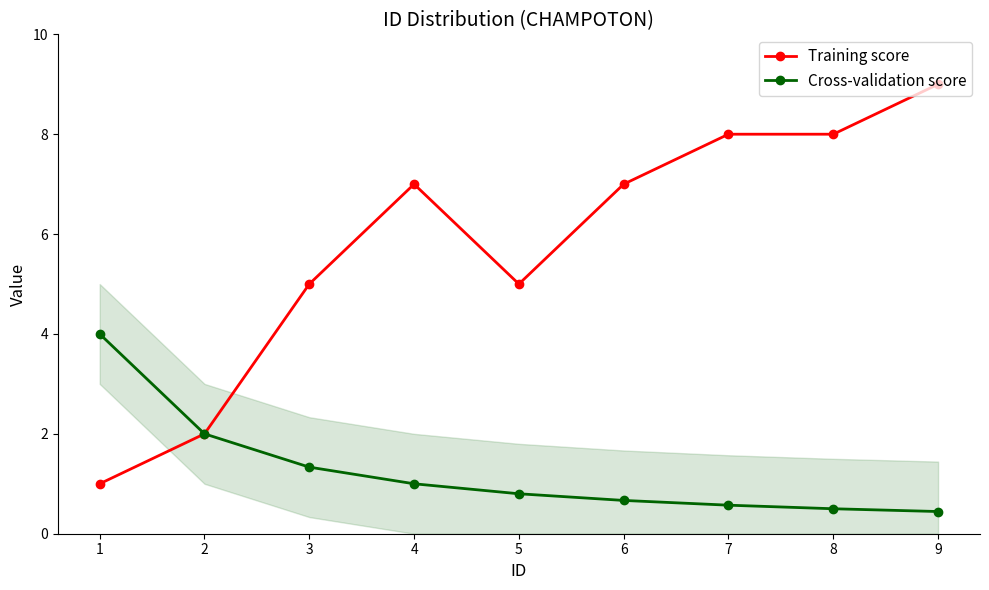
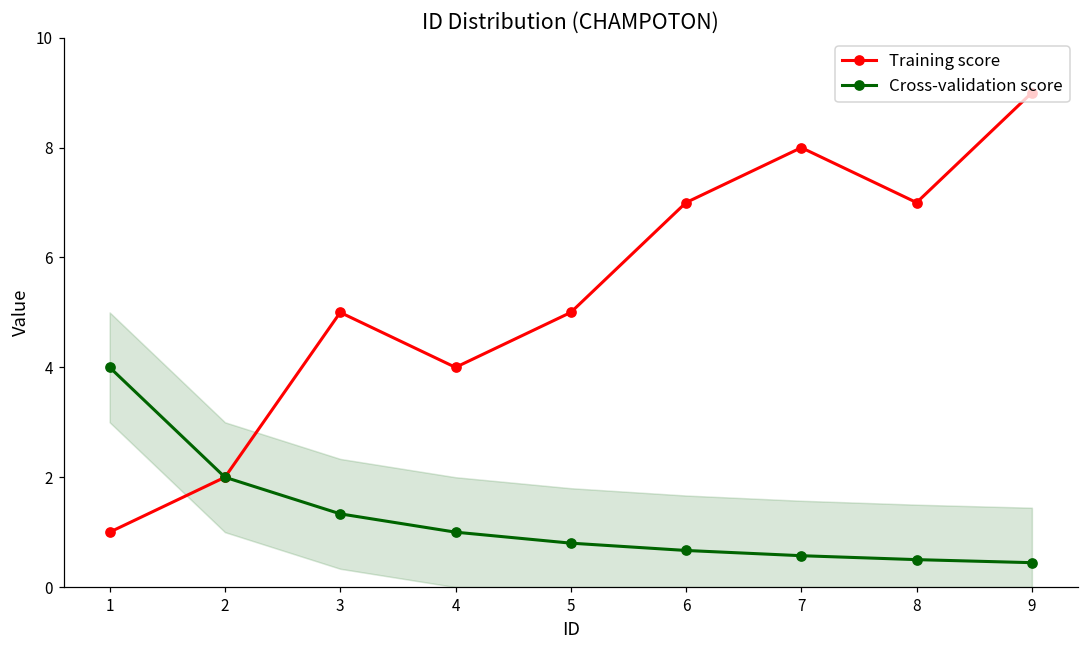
  {
    "Training score": {
      "1": 1,
      "3": 5,
-     "4": 7,
+     "4": 4,
      "5": 5,
      "6": 7,
      "7": 8,
-     "8": 8
+     "8": 7
    }
  }
